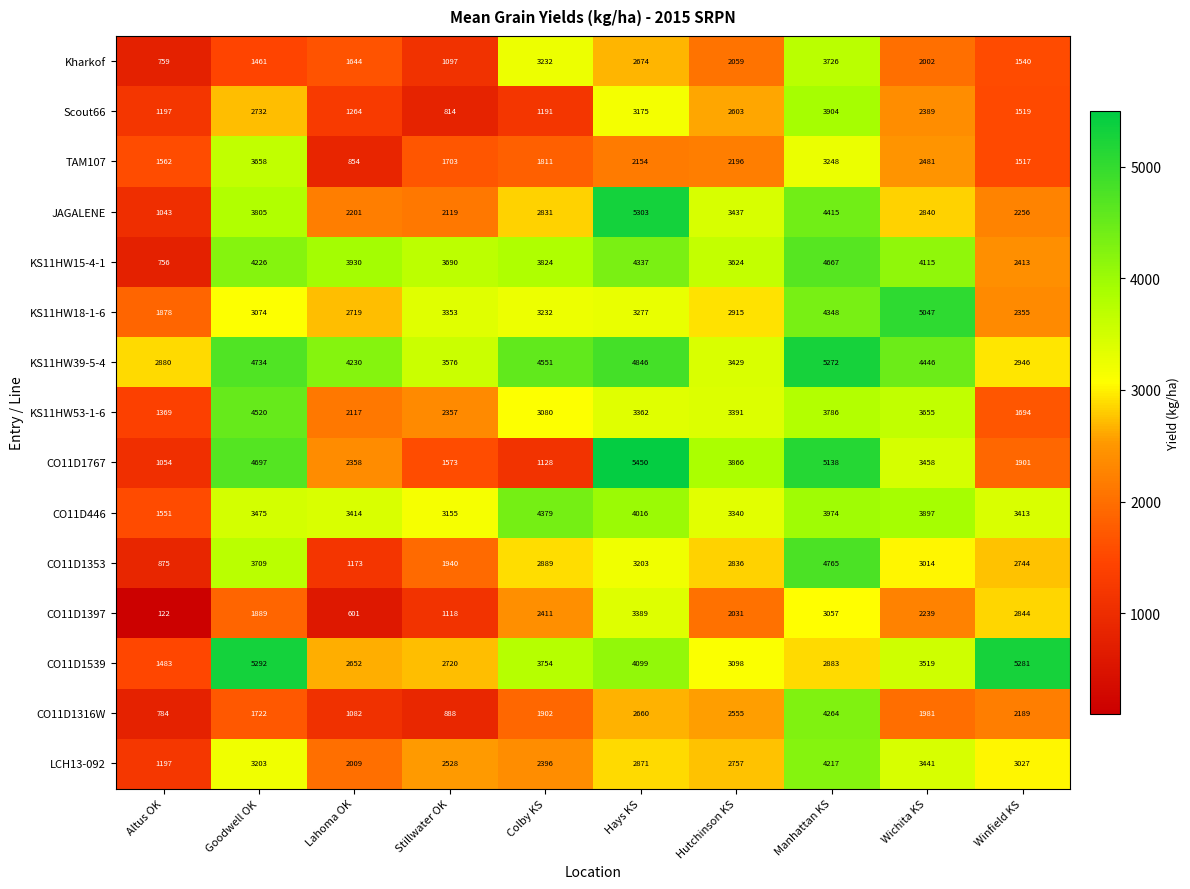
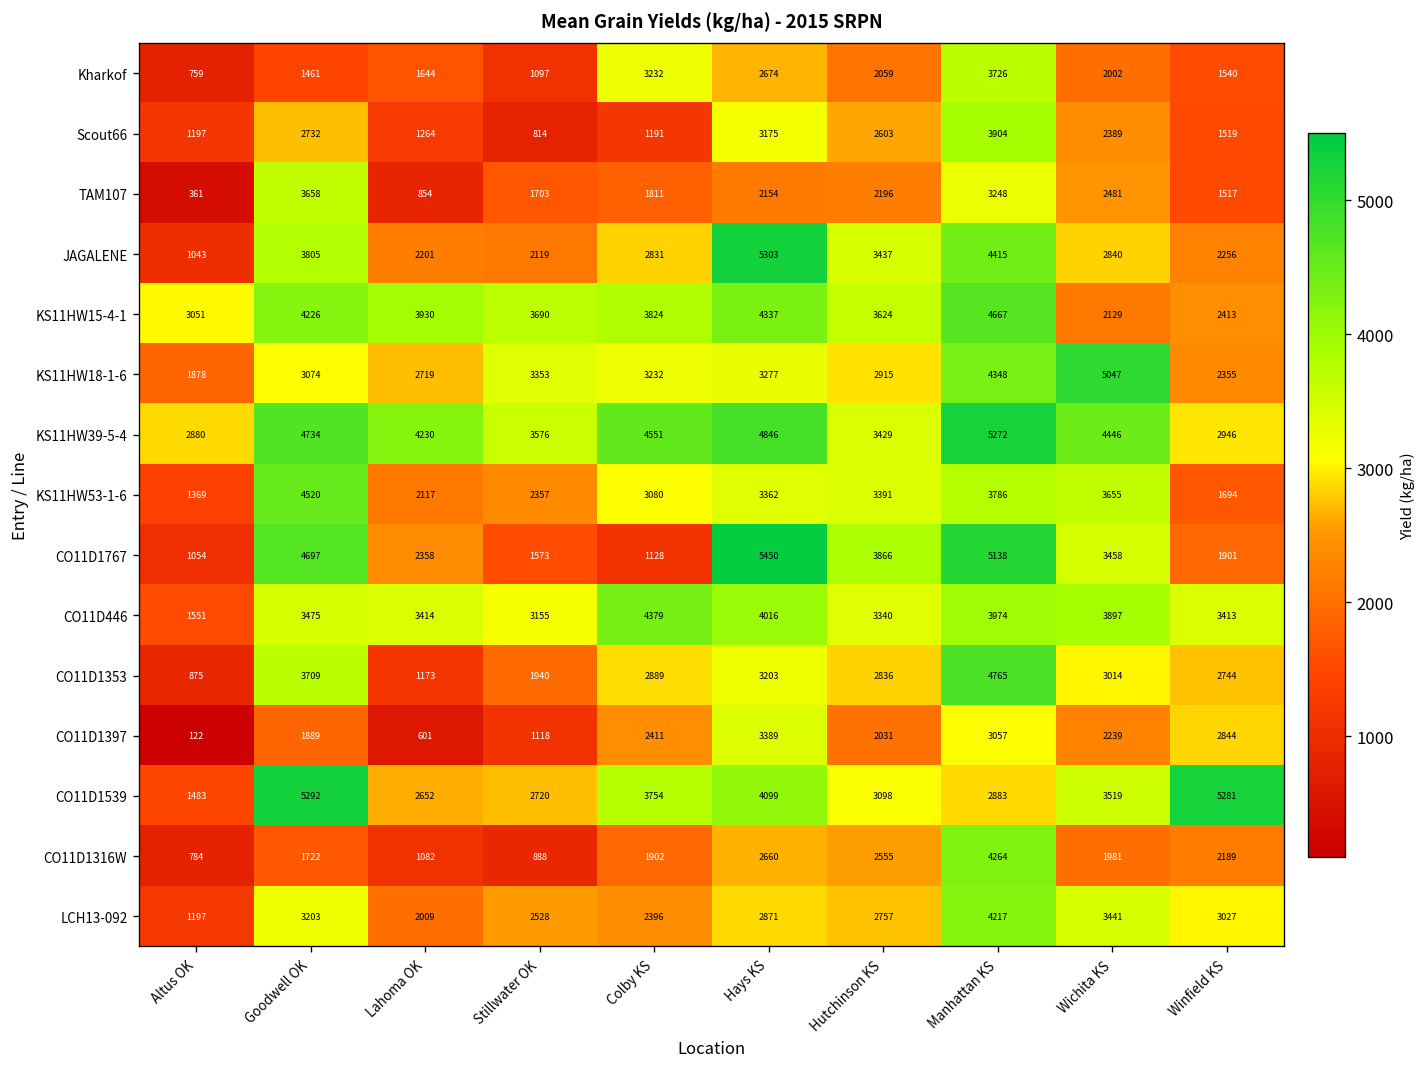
  {
    "Kharkof": {
      "Altus OK": 759,
      "Goodwell OK": 1461,
      "Lahoma OK": 1644,
      "Stillwater OK": 1097,
      "Colby KS": 3232,
      "Hays KS": 2674,
      "Hutchinson KS": 2059,
      "Manhattan KS": 3726,
      "Wichita KS": 2002,
      "Winfield KS": 1540
    },
    "Scout66": {
      "Altus OK": 1197,
      "Goodwell OK": 2732,
      "Lahoma OK": 1264,
      "Stillwater OK": 814,
      "Colby KS": 1191,
      "Hays KS": 3175,
      "Hutchinson KS": 2603,
      "Manhattan KS": 3904,
      "Wichita KS": 2389,
      "Winfield KS": 1519
    },
    "TAM107": {
-     "Altus OK": 1562,
+     "Altus OK": 361,
      "Goodwell OK": 3658,
      "Lahoma OK": 854,
      "Stillwater OK": 1703,
      "Colby KS": 1811,
      "Hays KS": 2154,
      "Hutchinson KS": 2196,
      "Manhattan KS": 3248,
      "Wichita KS": 2481,
      "Winfield KS": 1517
    },
    "JAGALENE": {
      "Altus OK": 1043,
      "Goodwell OK": 3805,
      "Lahoma OK": 2201,
      "Stillwater OK": 2119,
      "Colby KS": 2831,
      "Hays KS": 5303,
      "Hutchinson KS": 3437,
      "Manhattan KS": 4415,
      "Wichita KS": 2840,
      "Winfield KS": 2256
    },
    "KS11HW15-4-1": {
-     "Altus OK": 756,
+     "Altus OK": 3051,
      "Goodwell OK": 4226,
      "Lahoma OK": 3930,
      "Stillwater OK": 3690,
      "Colby KS": 3824,
      "Hays KS": 4337,
      "Hutchinson KS": 3624,
      "Manhattan KS": 4667,
-     "Wichita KS": 4115,
+     "Wichita KS": 2129,
      "Winfield KS": 2413
    },
    "KS11HW18-1-6": {
      "Altus OK": 1878,
      "Goodwell OK": 3074,
      "Lahoma OK": 2719,
      "Stillwater OK": 3353,
      "Colby KS": 3232,
      "Hays KS": 3277,
      "Hutchinson KS": 2915,
      "Manhattan KS": 4348,
      "Wichita KS": 5047,
      "Winfield KS": 2355
    },
    "KS11HW39-5-4": {
      "Altus OK": 2880,
      "Goodwell OK": 4734,
      "Lahoma OK": 4230,
      "Stillwater OK": 3576,
      "Colby KS": 4551,
      "Hays KS": 4846,
      "Hutchinson KS": 3429,
      "Manhattan KS": 5272,
      "Wichita KS": 4446,
      "Winfield KS": 2946
    },
    "KS11HW53-1-6": {
      "Altus OK": 1369,
      "Goodwell OK": 4520,
      "Lahoma OK": 2117,
      "Stillwater OK": 2357,
      "Colby KS": 3080,
      "Hays KS": 3362,
      "Hutchinson KS": 3391,
      "Manhattan KS": 3786,
      "Wichita KS": 3655,
      "Winfield KS": 1694
    },
    "CO11D1767": {
      "Altus OK": 1054,
      "Goodwell OK": 4697,
      "Lahoma OK": 2358,
      "Stillwater OK": 1573,
      "Colby KS": 1128,
      "Hays KS": 5450,
      "Hutchinson KS": 3866,
      "Manhattan KS": 5138,
      "Wichita KS": 3458,
      "Winfield KS": 1901
    },
    "CO11D446": {
      "Altus OK": 1551,
      "Goodwell OK": 3475,
      "Lahoma OK": 3414,
      "Stillwater OK": 3155,
      "Colby KS": 4379,
      "Hays KS": 4016,
      "Hutchinson KS": 3340,
      "Manhattan KS": 3974,
      "Wichita KS": 3897,
      "Winfield KS": 3413
    },
    "CO11D1353": {
      "Altus OK": 875,
      "Goodwell OK": 3709,
      "Lahoma OK": 1173,
      "Stillwater OK": 1940,
      "Colby KS": 2889,
      "Hays KS": 3203,
      "Hutchinson KS": 2836,
      "Manhattan KS": 4765,
      "Wichita KS": 3014,
      "Winfield KS": 2744
    },
    "CO11D1397": {
      "Altus OK": 122,
      "Goodwell OK": 1889,
      "Lahoma OK": 601,
      "Stillwater OK": 1118,
      "Colby KS": 2411,
      "Hays KS": 3389,
      "Hutchinson KS": 2031,
      "Manhattan KS": 3057,
      "Wichita KS": 2239,
      "Winfield KS": 2844
    },
    "CO11D1539": {
      "Altus OK": 1483,
      "Goodwell OK": 5292,
      "Lahoma OK": 2652,
      "Stillwater OK": 2720,
      "Colby KS": 3754,
      "Hays KS": 4099,
      "Hutchinson KS": 3098,
      "Manhattan KS": 2883,
      "Wichita KS": 3519,
      "Winfield KS": 5281
    },
    "CO11D1316W": {
      "Altus OK": 784,
      "Goodwell OK": 1722,
      "Lahoma OK": 1082,
      "Stillwater OK": 888,
      "Colby KS": 1902,
      "Hays KS": 2660,
      "Hutchinson KS": 2555,
      "Manhattan KS": 4264,
      "Wichita KS": 1981,
      "Winfield KS": 2189
    },
    "LCH13-092": {
      "Altus OK": 1197,
      "Goodwell OK": 3203,
      "Lahoma OK": 2009,
      "Stillwater OK": 2528,
      "Colby KS": 2396,
      "Hays KS": 2871,
      "Hutchinson KS": 2757,
      "Manhattan KS": 4217,
      "Wichita KS": 3441,
      "Winfield KS": 3027
    }
  }
